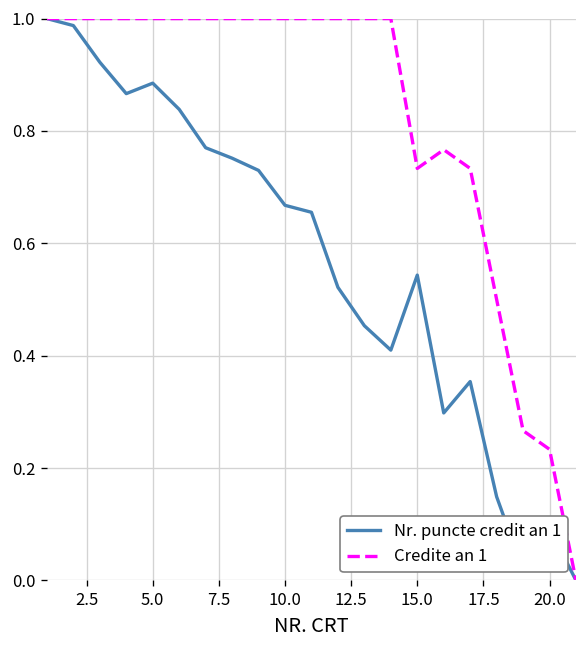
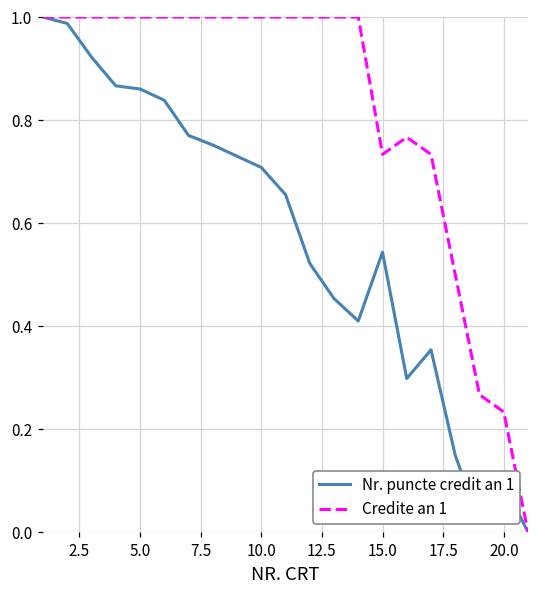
  {
    "Nr. puncte credit an 1": {
-     "5.0": 0.89,
-     "10.0": 0.67,
+     "5.0": 0.86,
+     "10.0": 0.71,
      "15.0": 0.54
    },
    "Credite an 1": {
      "5.0": 1.00,
      "10.0": 1.00,
      "15.0": 0.73,
      "20.0": 0.23
    }
  }
